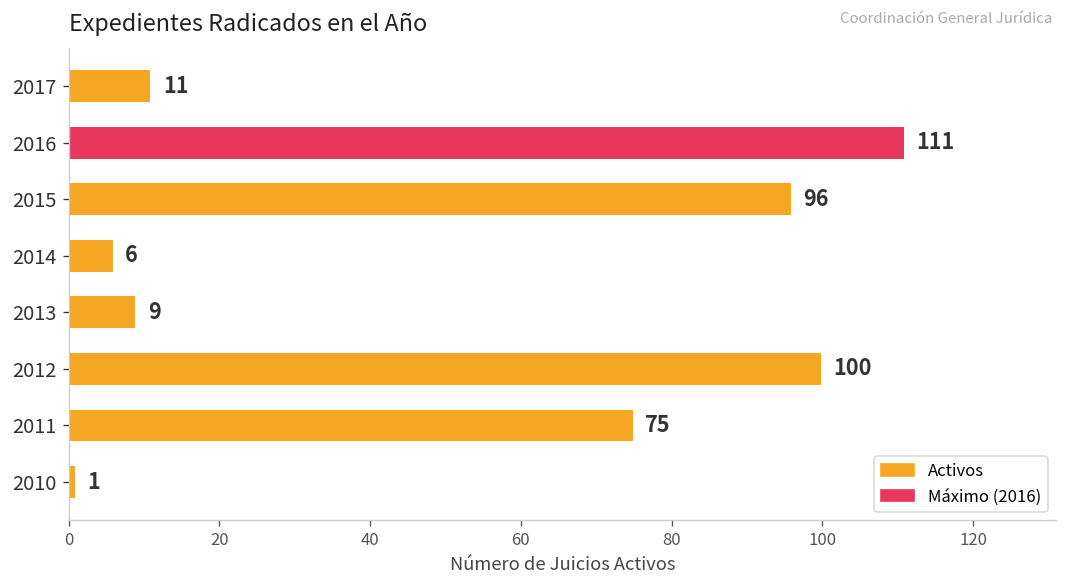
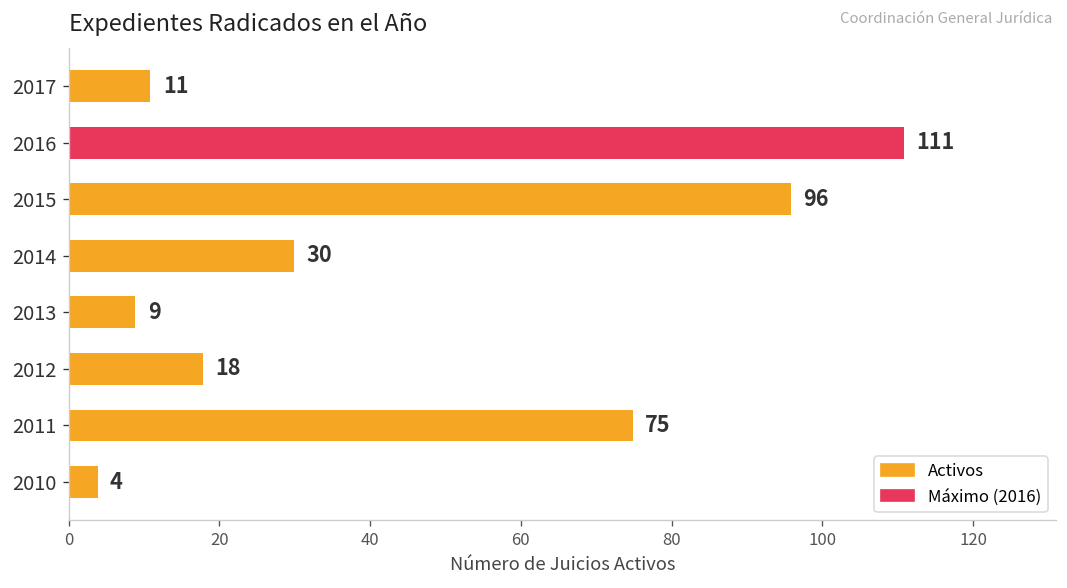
  {
    "2017": 11,
    "2016": 111,
    "2015": 96,
-   "2014": 6,
+   "2014": 30,
    "2013": 9,
-   "2012": 100,
+   "2012": 18,
    "2011": 75,
-   "2010": 1
+   "2010": 4
  }
